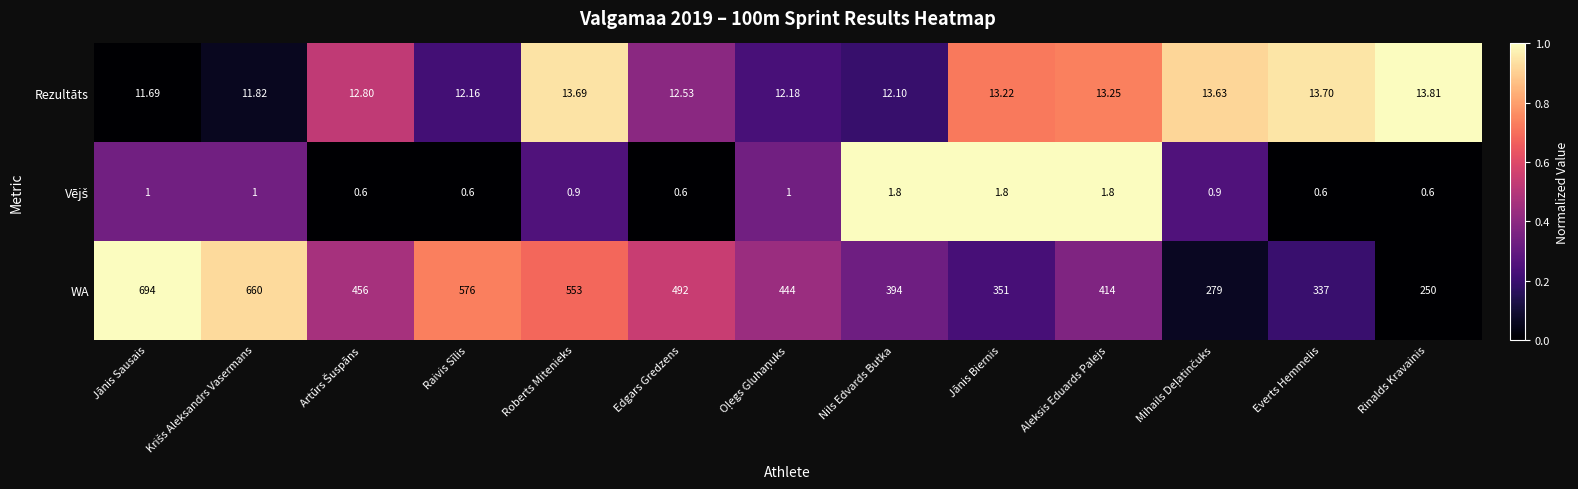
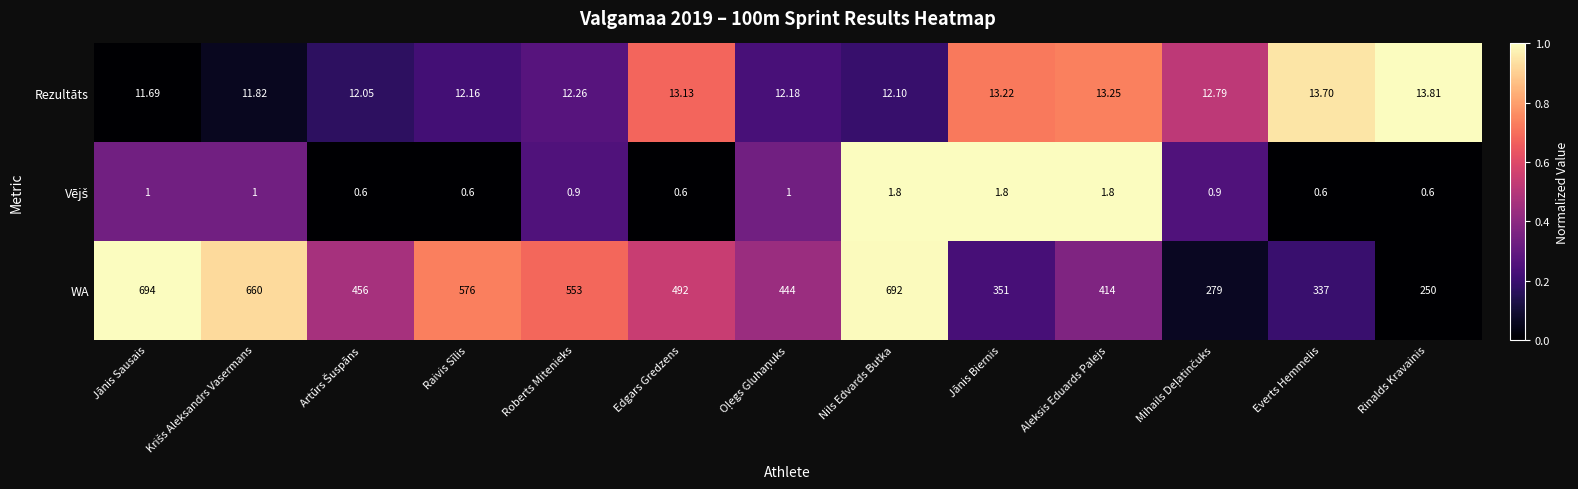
  {
    "Rezultāts": {
      "Jānis Sausais": 11.69,
      "Krišs Aleksandrs Vasermans": 11.82,
-     "Artūrs Šuspāns": 12.80,
+     "Artūrs Šuspāns": 12.05,
      "Raivis Sīlis": 12.16,
-     "Roberts Mitenieks": 13.69,
-     "Edgars Gredzens": 12.53,
+     "Roberts Mitenieks": 12.26,
+     "Edgars Gredzens": 13.13,
      "Oļegs Gluhaņuks": 12.18,
      "Nils Edvards Butka": 12.10,
      "Jānis Biernis": 13.22,
      "Aleksis Eduards Palejs": 13.25,
-     "Mihails Deļatinčuks": 13.63,
+     "Mihails Deļatinčuks": 12.79,
      "Everts Hemmelis": 13.70,
      "Rinalds Kravainis": 13.81
    },
    "Vējš": {
      "Jānis Sausais": 1,
      "Krišs Aleksandrs Vasermans": 1,
      "Artūrs Šuspāns": 0.6,
      "Raivis Sīlis": 0.6,
      "Roberts Mitenieks": 0.9,
      "Edgars Gredzens": 0.6,
      "Oļegs Gluhaņuks": 1,
      "Nils Edvards Butka": 1.8,
      "Jānis Biernis": 1.8,
      "Aleksis Eduards Palejs": 1.8,
      "Mihails Deļatinčuks": 0.9,
      "Everts Hemmelis": 0.6,
      "Rinalds Kravainis": 0.6
    },
    "WA": {
      "Jānis Sausais": 694,
      "Krišs Aleksandrs Vasermans": 660,
      "Artūrs Šuspāns": 456,
      "Raivis Sīlis": 576,
      "Roberts Mitenieks": 553,
      "Edgars Gredzens": 492,
      "Oļegs Gluhaņuks": 444,
-     "Nils Edvards Butka": 394,
+     "Nils Edvards Butka": 692,
      "Jānis Biernis": 351,
      "Aleksis Eduards Palejs": 414,
      "Mihails Deļatinčuks": 279,
      "Everts Hemmelis": 337,
      "Rinalds Kravainis": 250
    }
  }
